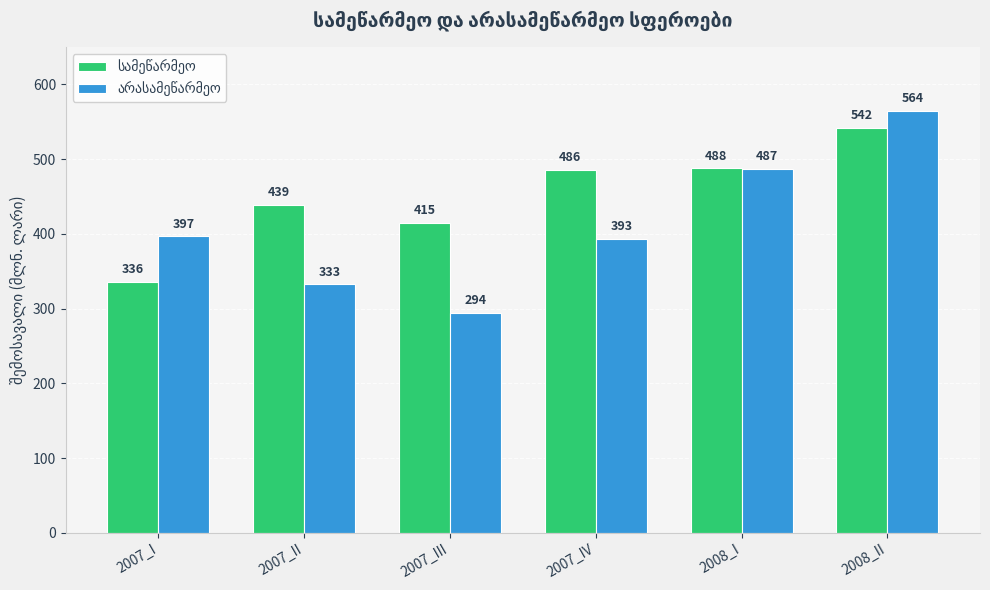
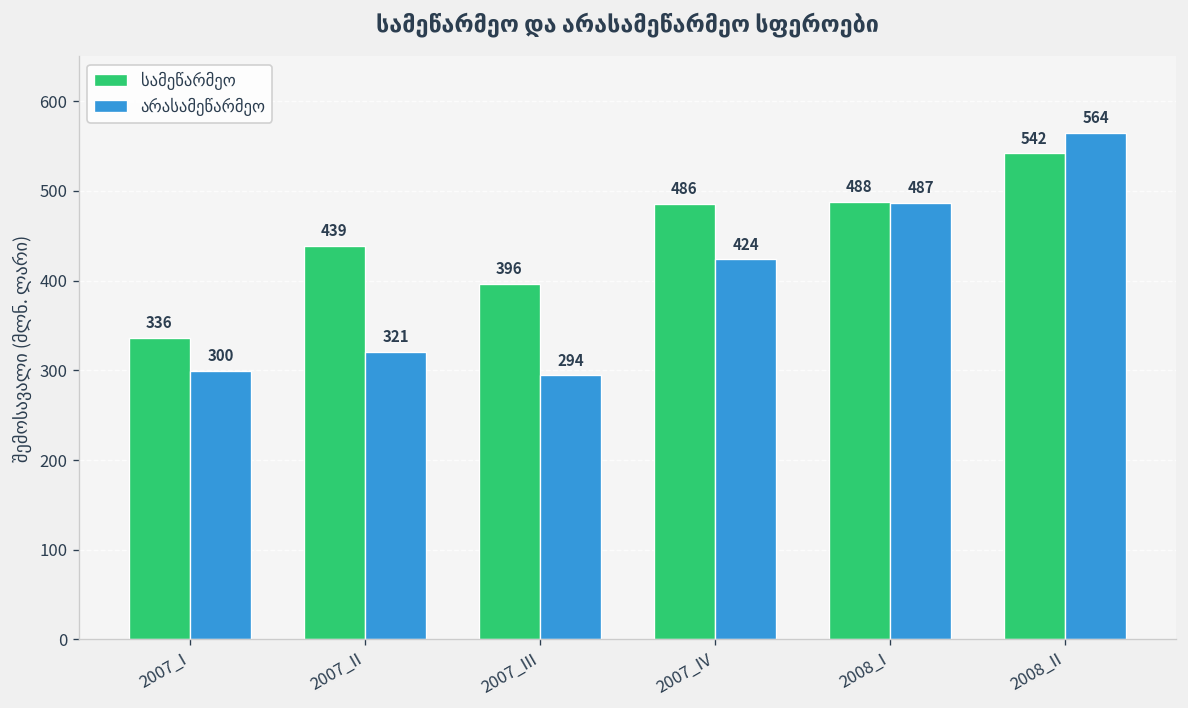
  {
    "სამეწარმეო": {
      "2007_I": 336,
      "2007_II": 439,
-     "2007_III": 415,
+     "2007_III": 396,
      "2007_IV": 486,
      "2008_I": 488,
      "2008_II": 542
    },
    "არასამეწარმეო": {
-     "2007_I": 397,
-     "2007_II": 333,
+     "2007_I": 300,
+     "2007_II": 321,
      "2007_III": 294,
-     "2007_IV": 393,
+     "2007_IV": 424,
      "2008_I": 487,
      "2008_II": 564
    }
  }
